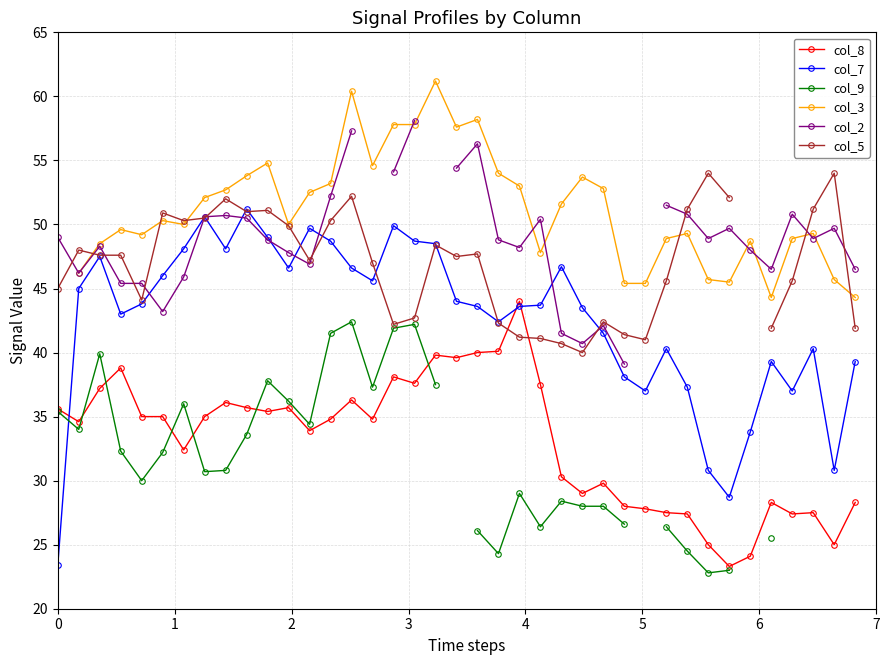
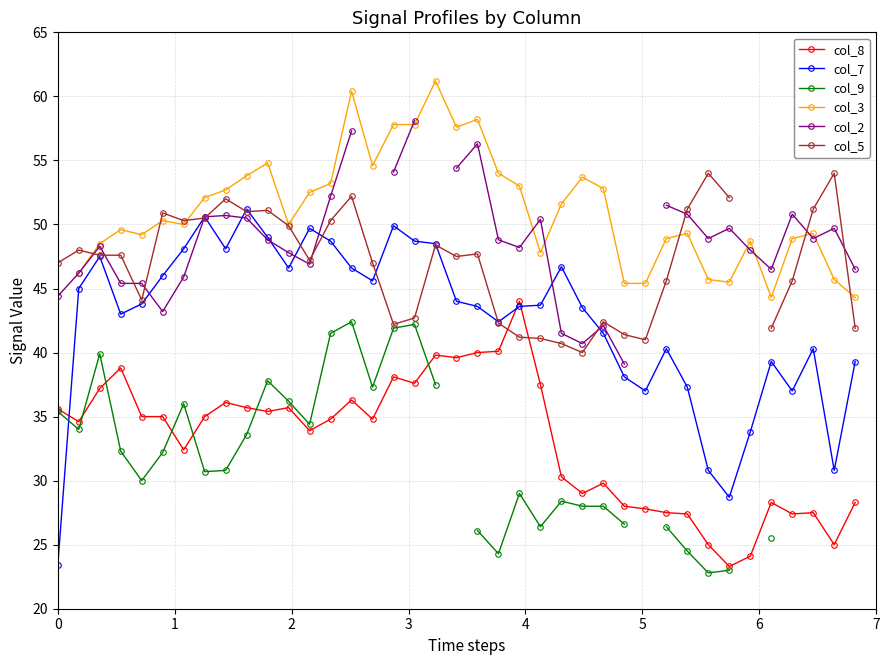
  {
    "col_8": {
      "0": 35.6
    },
    "col_7": {
      "0": 23.4
    },
    "col_9": {
      "0": 35.4
    },
    "col_2": {
-     "0": 49.0
+     "0": 44.4
    },
    "col_5": {
-     "0": 45
+     "0": 47
    }
  }
